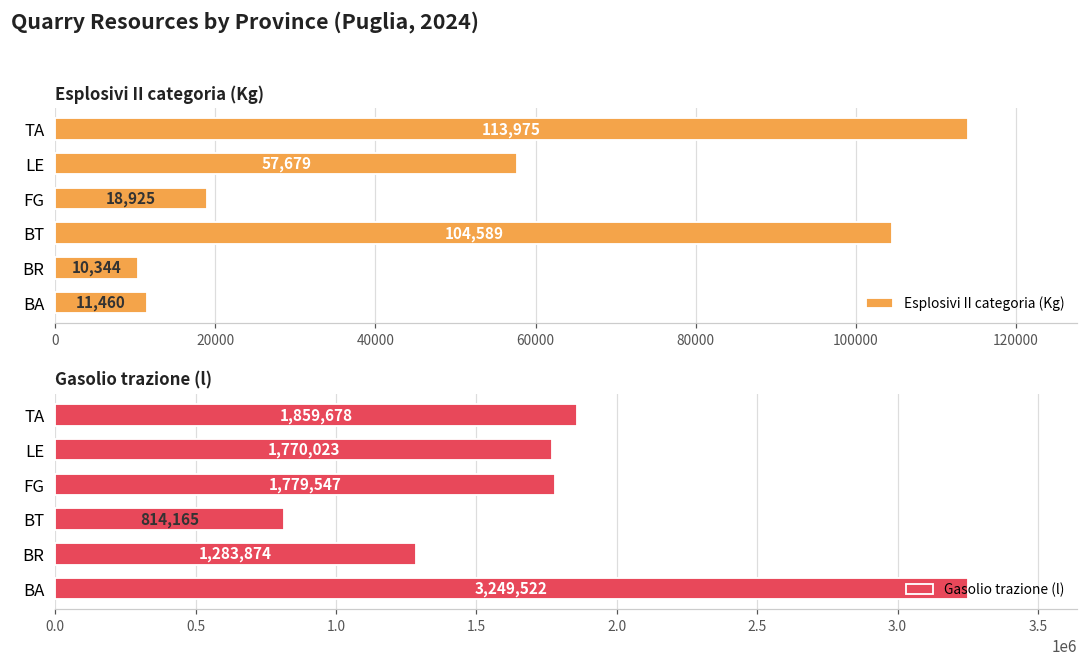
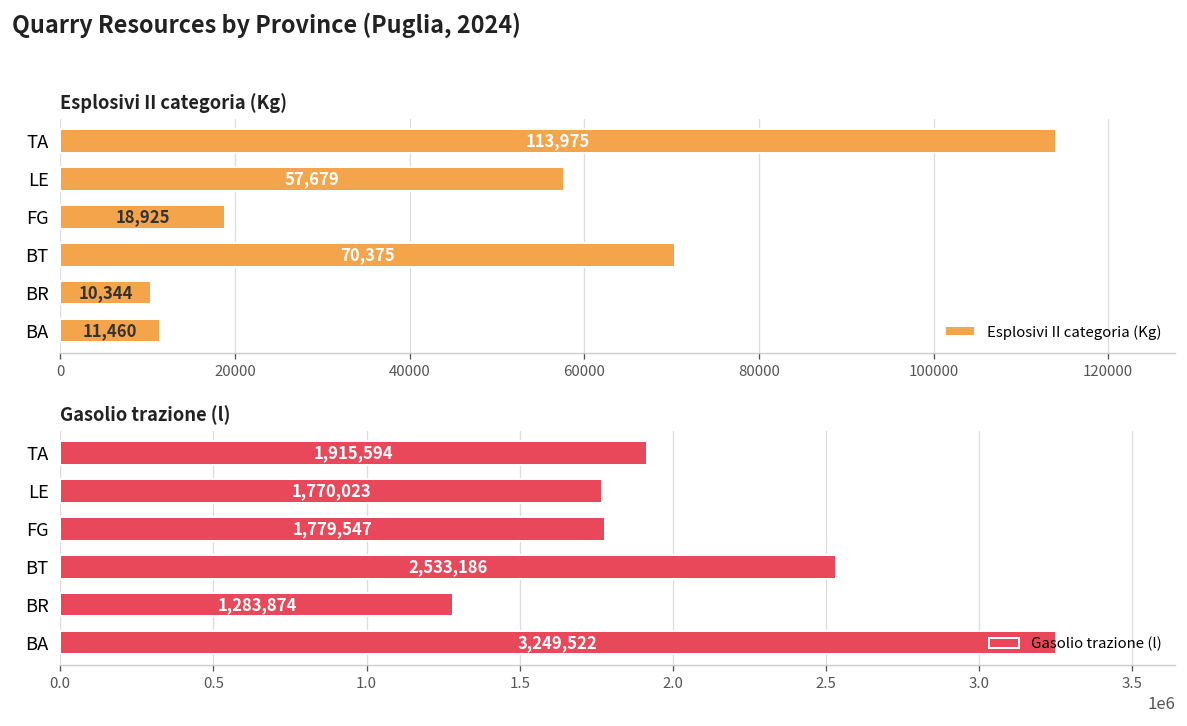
  {
    "Esplosivi II categoria (Kg)": {
      "TA": "113,975",
      "LE": "57,679",
      "FG": "18,925",
-     "BT": "104,589",
+     "BT": "70,375",
      "BR": "10,344",
      "BA": "11,460"
    },
    "Gasolio trazione (l)": {
-     "TA": "1,859,678",
+     "TA": "1,915,594",
      "LE": "1,770,023",
      "FG": "1,779,547",
-     "BT": "814,165",
+     "BT": "2,533,186",
      "BR": "1,283,874",
      "BA": "3,249,522"
    }
  }
